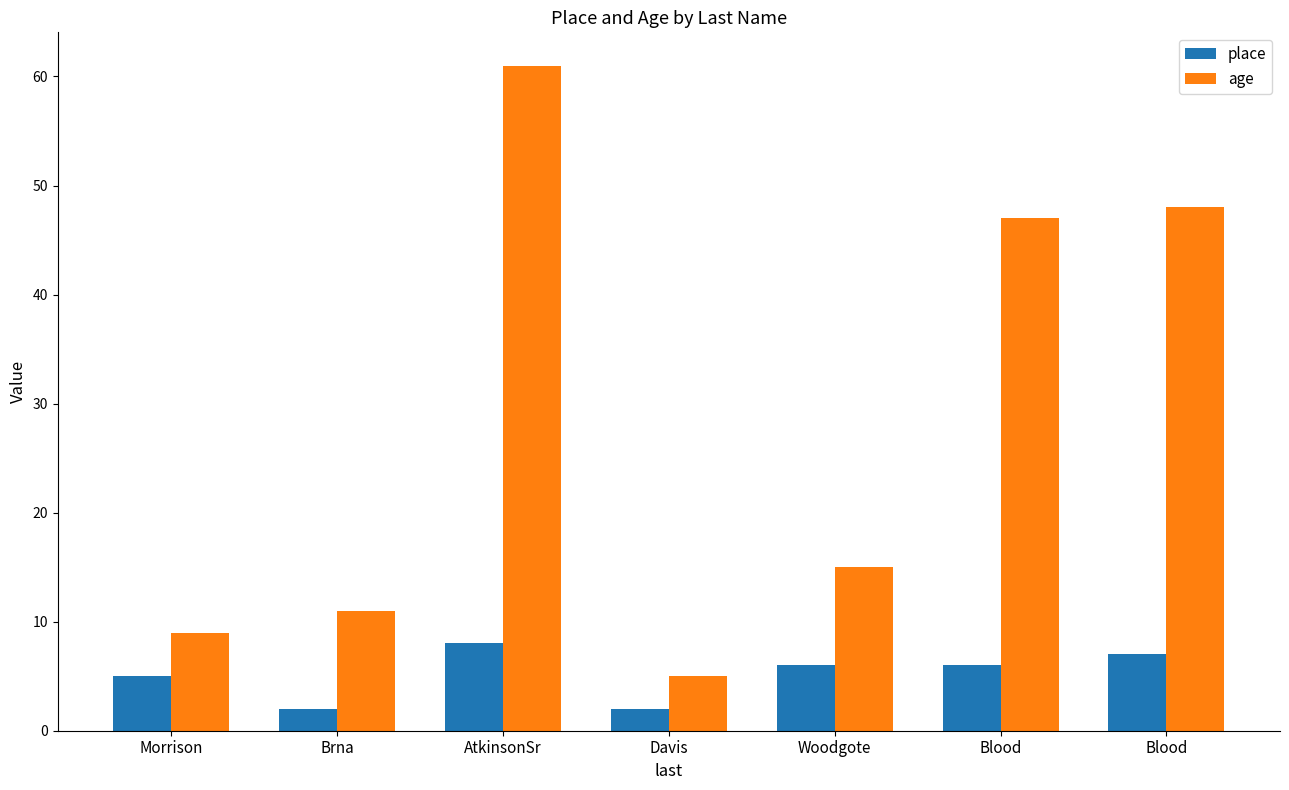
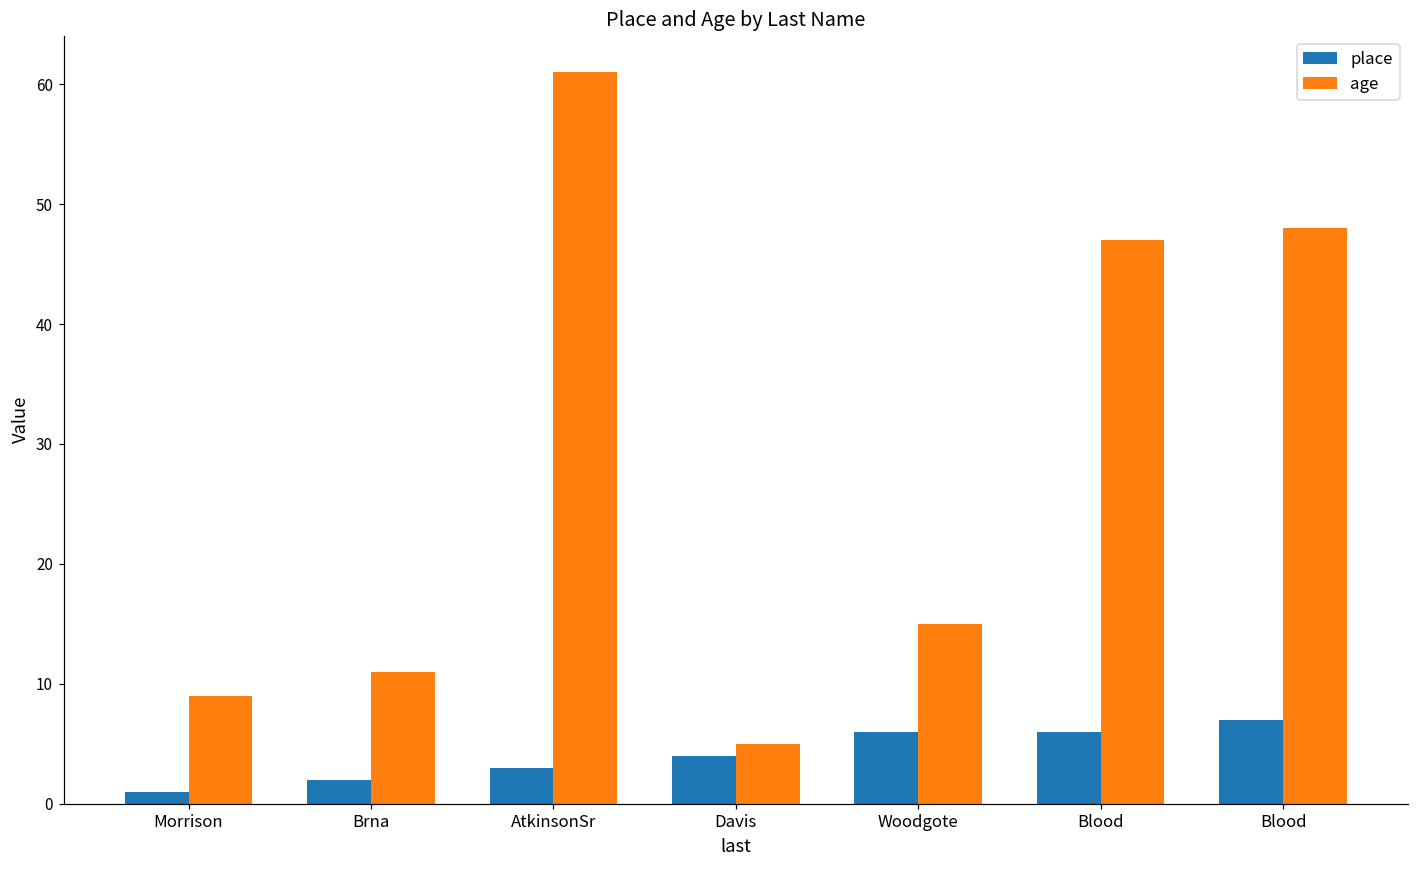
  {
    "place": {
-     "Morrison": 5,
+     "Morrison": 1,
      "Brna": 2,
-     "AtkinsonSr": 8,
-     "Davis": 2,
+     "AtkinsonSr": 3,
+     "Davis": 4,
      "Woodgote": 6
    },
    "age": {
      "Morrison": 9,
      "Brna": 11,
      "AtkinsonSr": 61,
      "Davis": 5,
      "Woodgote": 15
    }
  }
